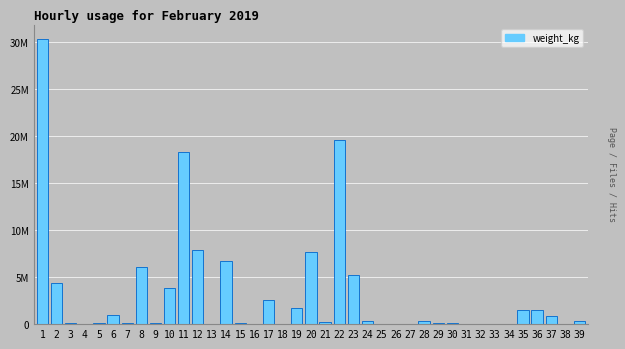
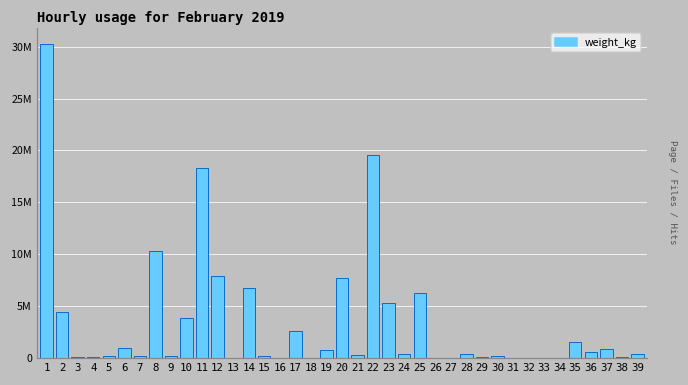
  {
    "1": 30000000,
    "2": 4000000,
    "6": 1000000,
-   "8": 6000000,
+   "8": 10000000,
    "10": 4000000,
    "11": 18000000,
    "12": 8000000,
    "14": 7000000,
    "17": 3000000,
-   "19": 2000000,
+   "19": 1000000,
    "20": 8000000,
    "21": 0,
    "22": 20000000,
    "23": 5000000,
    "24": 0,
-   "25": 0,
+   "25": 6000000,
    "28": 0,
    "35": 2000000,
-   "36": 1500000,
+   "36": 600000,
    "37": 1000000,
    "39": 0
  }
